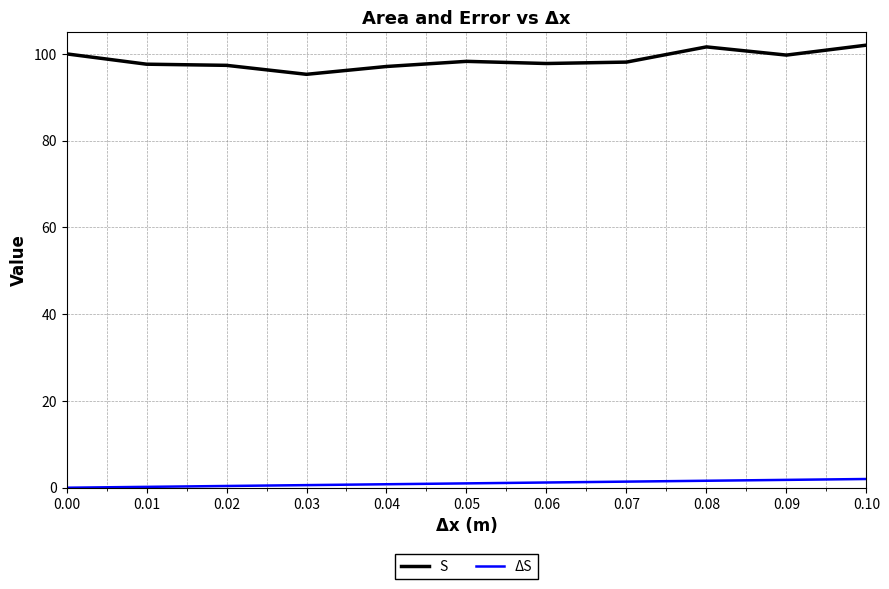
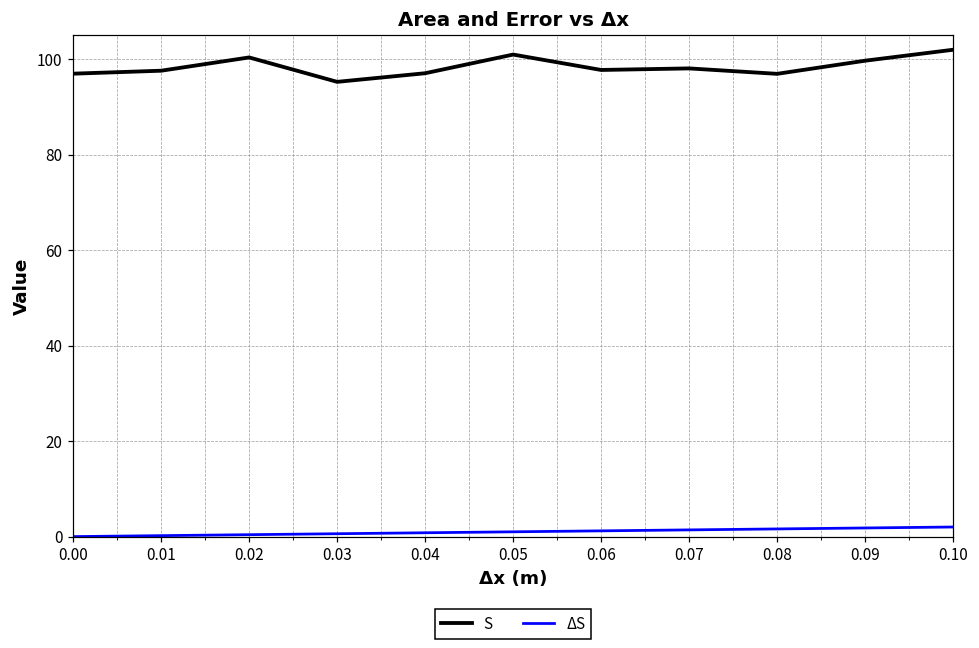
  {
    "S": {
-     "0.00": 100,
+     "0.00": 97,
      "0.01": 98,
-     "0.02": 97,
+     "0.02": 100,
      "0.03": 95,
      "0.04": 97,
-     "0.05": 98,
+     "0.05": 101,
      "0.06": 98,
      "0.07": 98,
-     "0.08": 102,
+     "0.08": 97,
      "0.09": 100,
      "0.10": 102
    },
    "ΔS": {
      "0.00": 0,
      "0.01": 0,
      "0.02": 0,
      "0.03": 1,
      "0.04": 1,
      "0.05": 1,
      "0.06": 1,
      "0.07": 1,
      "0.08": 2,
      "0.09": 2,
      "0.10": 2
    }
  }
